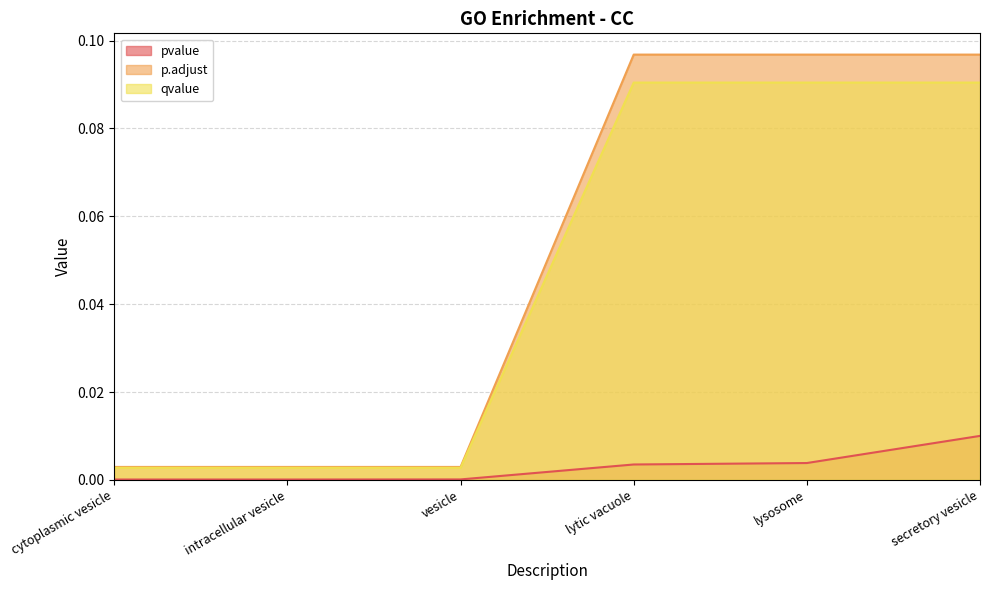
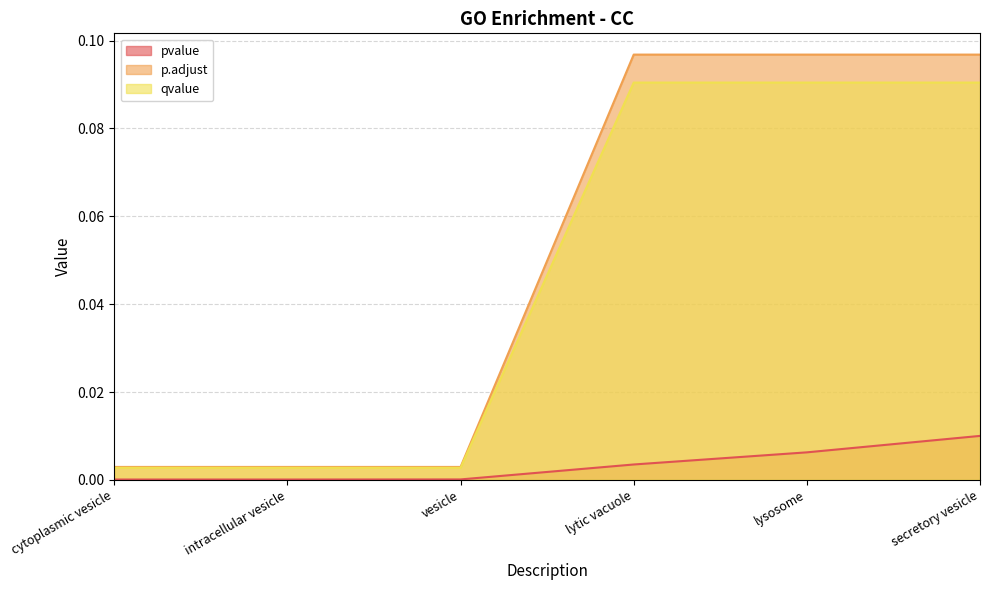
  {
    "pvalue": {
      "cytoplasmic vesicle": 0.000,
      "intracellular vesicle": 0.000,
      "vesicle": 0.000,
      "lytic vacuole": 0.004,
-     "lysosome": 0.004,
+     "lysosome": 0.006,
      "secretory vesicle": 0.010
    }
  }
